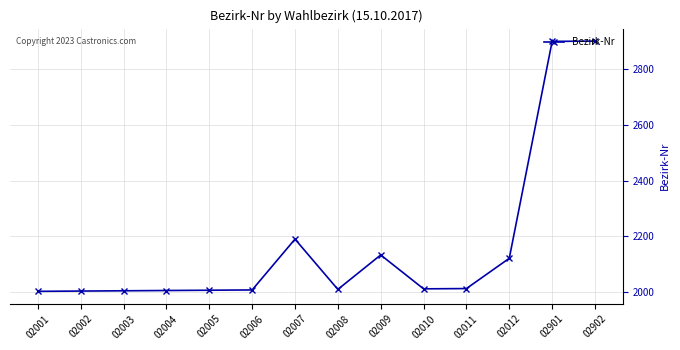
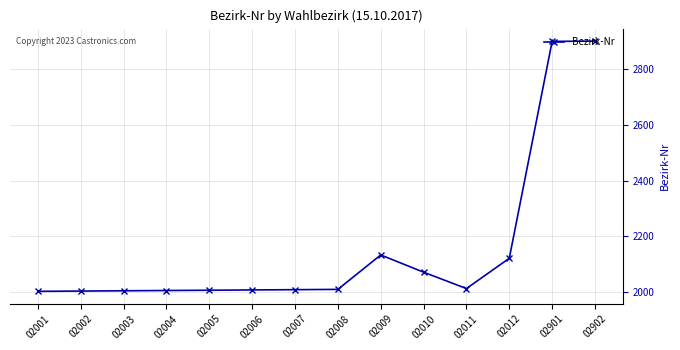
  {
    "02001": 2000,
    "02002": 2000,
    "02003": 2000,
    "02004": 2000,
    "02005": 2010,
    "02006": 2010,
-   "02007": 2190,
+   "02007": 2010,
    "02008": 2010,
    "02009": 2130,
-   "02010": 2010,
+   "02010": 2070,
    "02011": 2010,
    "02012": 2120,
    "02901": 2900,
    "02902": 2900
  }
